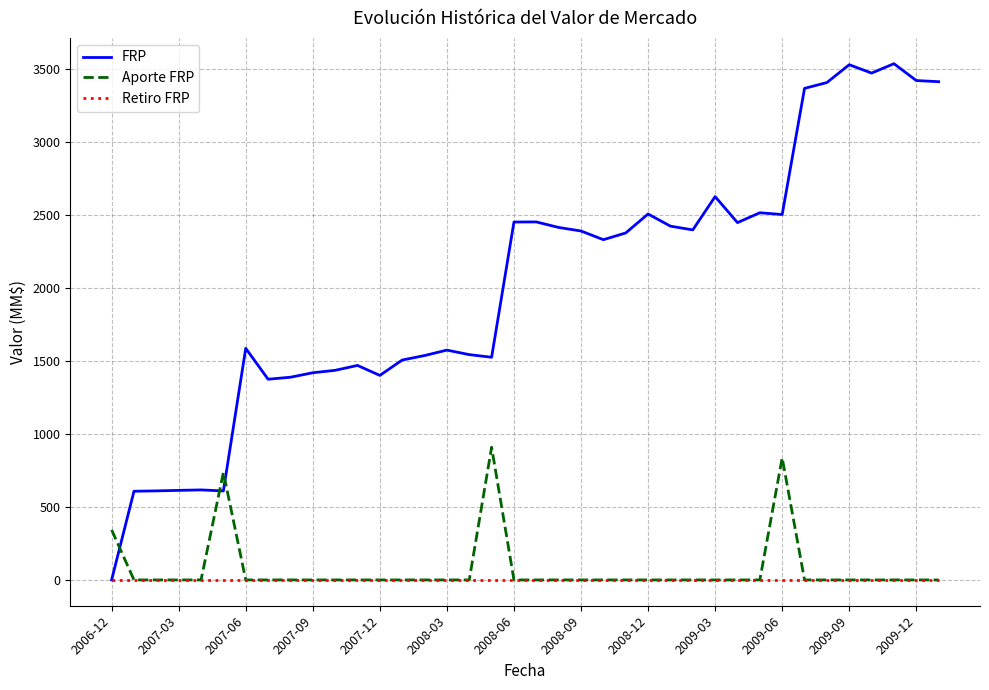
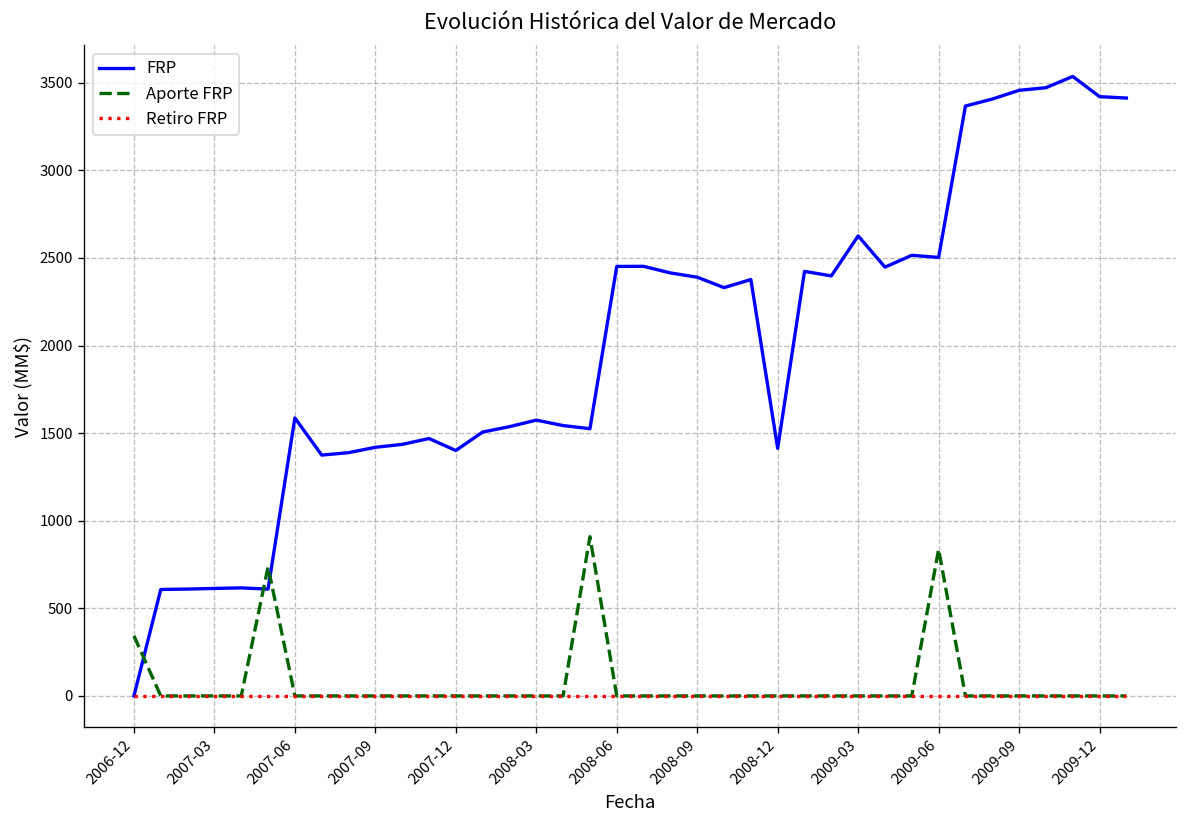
  {
    "FRP": {
      "2007-03": 610,
      "2007-06": 1590,
      "2007-09": 1420,
      "2007-12": 1400,
      "2008-03": 1570,
      "2008-06": 2450,
      "2008-09": 2390,
-     "2008-12": 2510,
+     "2008-12": 1410,
      "2009-03": 2630,
      "2009-06": 2500,
-     "2009-09": 3530,
+     "2009-09": 3460,
      "2009-12": 3420
    },
    "Aporte FRP": {
      "2006-12": 340,
      "2009-06": 840
    },
    "Retiro FRP": {
      "2009-06": 0
    }
  }
